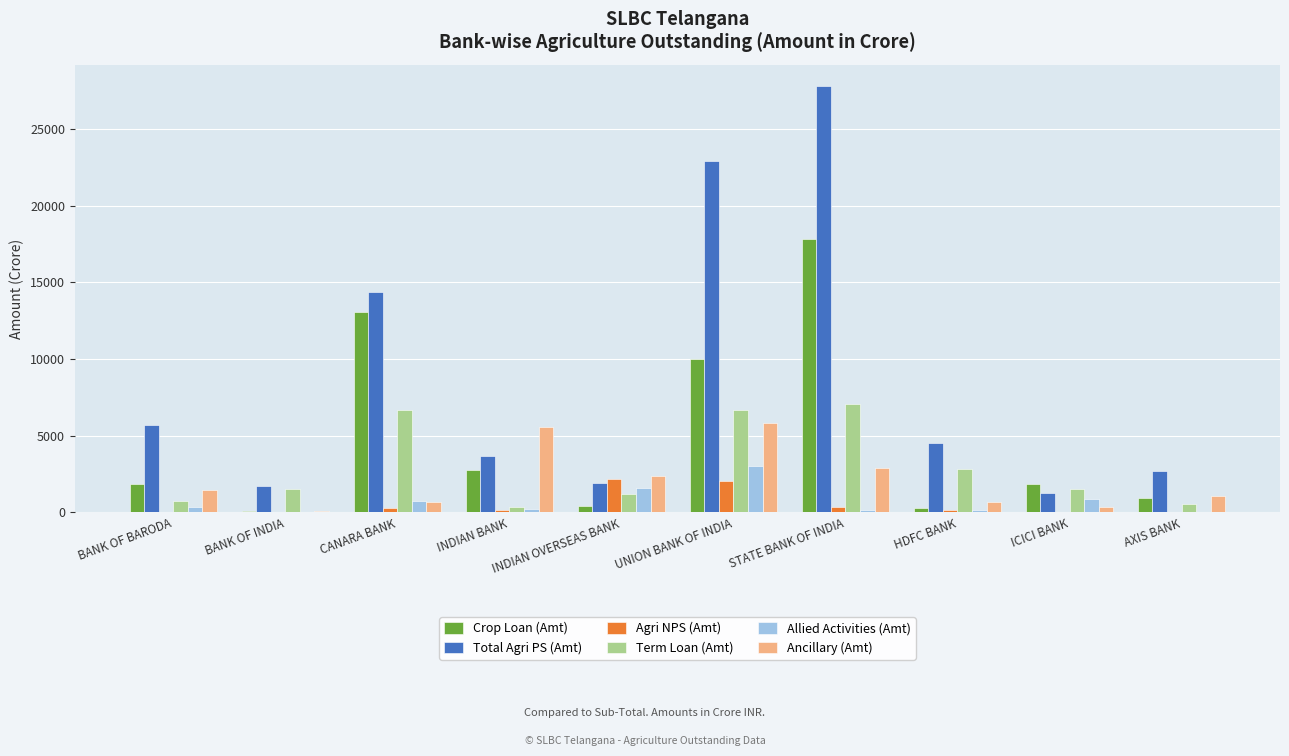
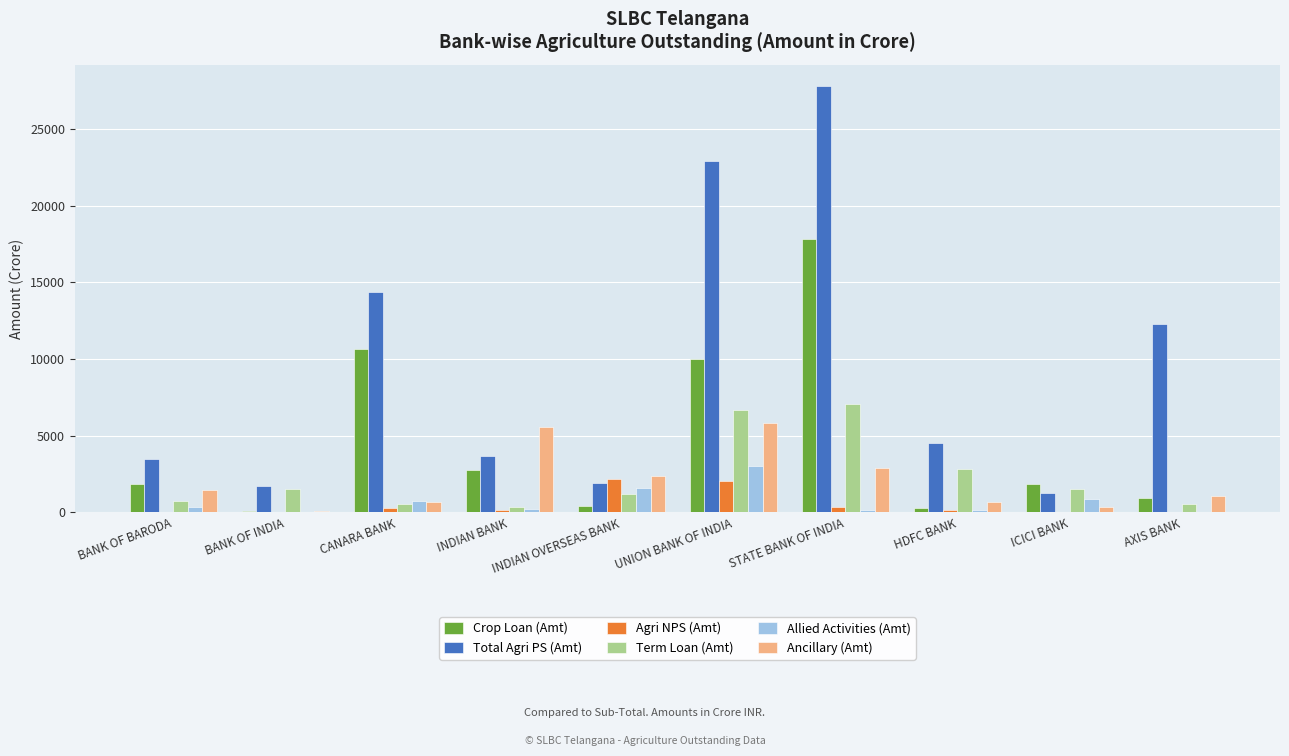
  {
    "Crop Loan (Amt)": {
      "BANK OF BARODA": 1900,
-     "CANARA BANK": 13000,
+     "CANARA BANK": 10700,
      "INDIAN BANK": 2700,
      "INDIAN OVERSEAS BANK": 400,
      "UNION BANK OF INDIA": 10000,
      "STATE BANK OF INDIA": 17800,
      "HDFC BANK": 300,
      "ICICI BANK": 1800,
      "AXIS BANK": 1000
    },
    "Total Agri PS (Amt)": {
-     "BANK OF BARODA": 5700,
+     "BANK OF BARODA": 3500,
      "BANK OF INDIA": 1700,
      "CANARA BANK": 14400,
      "INDIAN BANK": 3700,
      "INDIAN OVERSEAS BANK": 1900,
      "UNION BANK OF INDIA": 22900,
      "STATE BANK OF INDIA": 27800,
      "HDFC BANK": 4500,
      "ICICI BANK": 1300,
-     "AXIS BANK": 2700
+     "AXIS BANK": 12300
    },
    "Agri NPS (Amt)": {
      "BANK OF INDIA": 0,
      "CANARA BANK": 300,
      "INDIAN BANK": 200,
      "INDIAN OVERSEAS BANK": 2200,
      "UNION BANK OF INDIA": 2100,
      "STATE BANK OF INDIA": 300,
      "ICICI BANK": 0,
      "AXIS BANK": 0
    },
    "Term Loan (Amt)": {
      "BANK OF BARODA": 700,
      "BANK OF INDIA": 1600,
-     "CANARA BANK": 6700,
+     "CANARA BANK": 500,
      "INDIAN BANK": 300,
      "INDIAN OVERSEAS BANK": 1200,
      "UNION BANK OF INDIA": 6600,
      "STATE BANK OF INDIA": 7100,
      "HDFC BANK": 2800,
      "ICICI BANK": 1500,
      "AXIS BANK": 500
    },
    "Allied Activities (Amt)": {
      "BANK OF BARODA": 400,
      "CANARA BANK": 700,
      "INDIAN BANK": 200,
      "INDIAN OVERSEAS BANK": 1600,
      "UNION BANK OF INDIA": 3000,
      "HDFC BANK": 200,
      "ICICI BANK": 900
    },
    "Ancillary (Amt)": {
      "BANK OF BARODA": 1400,
      "CANARA BANK": 700,
      "INDIAN BANK": 5500,
      "INDIAN OVERSEAS BANK": 2400,
      "UNION BANK OF INDIA": 5900,
      "STATE BANK OF INDIA": 2900,
      "HDFC BANK": 700,
      "ICICI BANK": 300,
      "AXIS BANK": 1100
    }
  }
